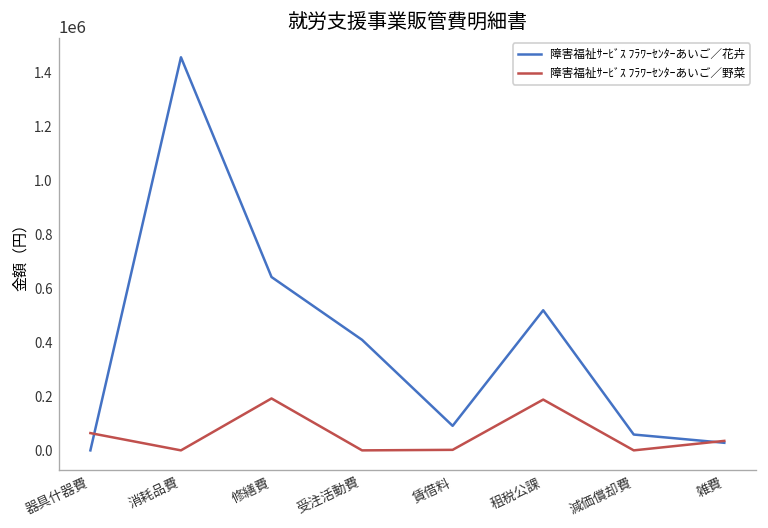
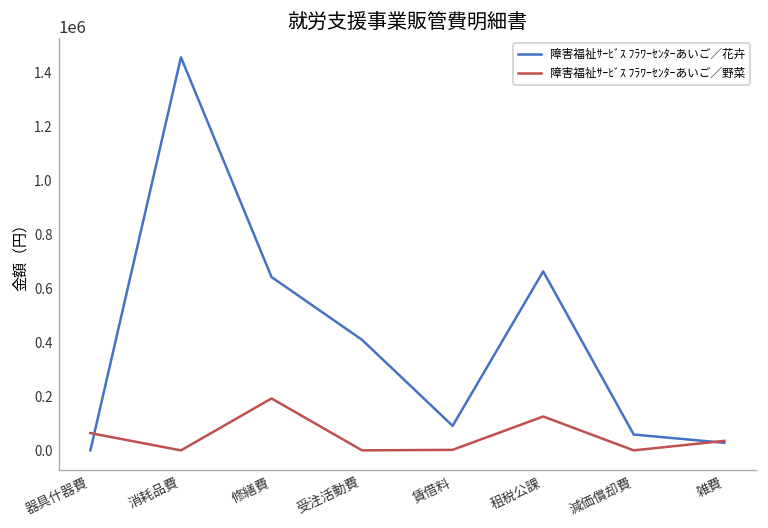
  {
    "障害福祉ｻｰﾋﾞｽ ﾌﾗﾜｰｾﾝﾀｰあいご／花卉": {
      "器具什器費": 0,
      "消耗品費": 1450000,
      "修繕費": 640000,
      "受注活動費": 410000,
      "賃借料": 90000,
-     "租税公課": 520000,
+     "租税公課": 660000,
      "減価償却費": 60000
    },
    "障害福祉ｻｰﾋﾞｽ ﾌﾗﾜｰｾﾝﾀｰあいご／野菜": {
      "器具什器費": 60000,
      "消耗品費": 0,
      "修繕費": 190000,
      "受注活動費": 0,
      "賃借料": 0,
-     "租税公課": 190000,
+     "租税公課": 130000,
      "減価償却費": 0
    }
  }
